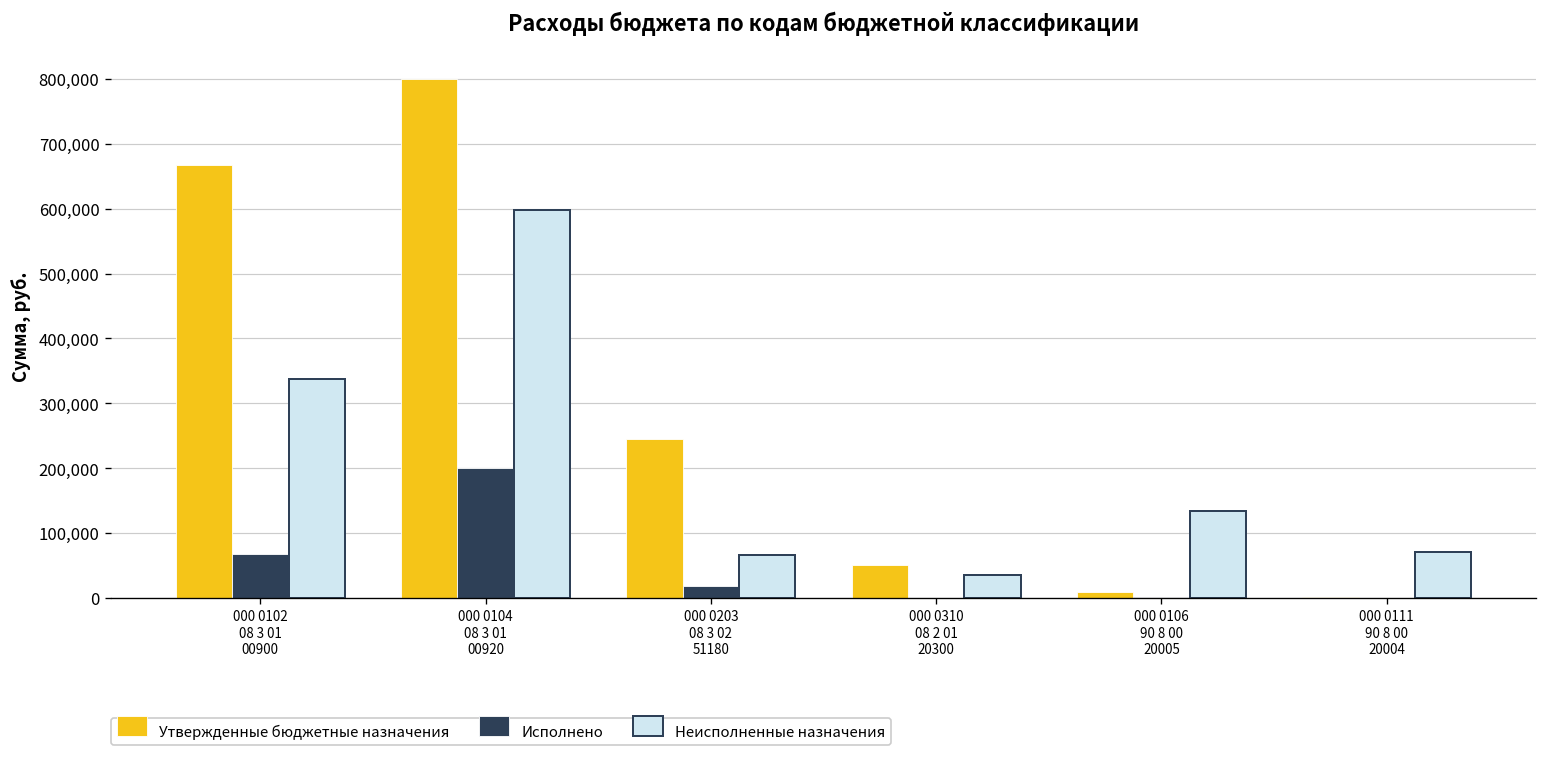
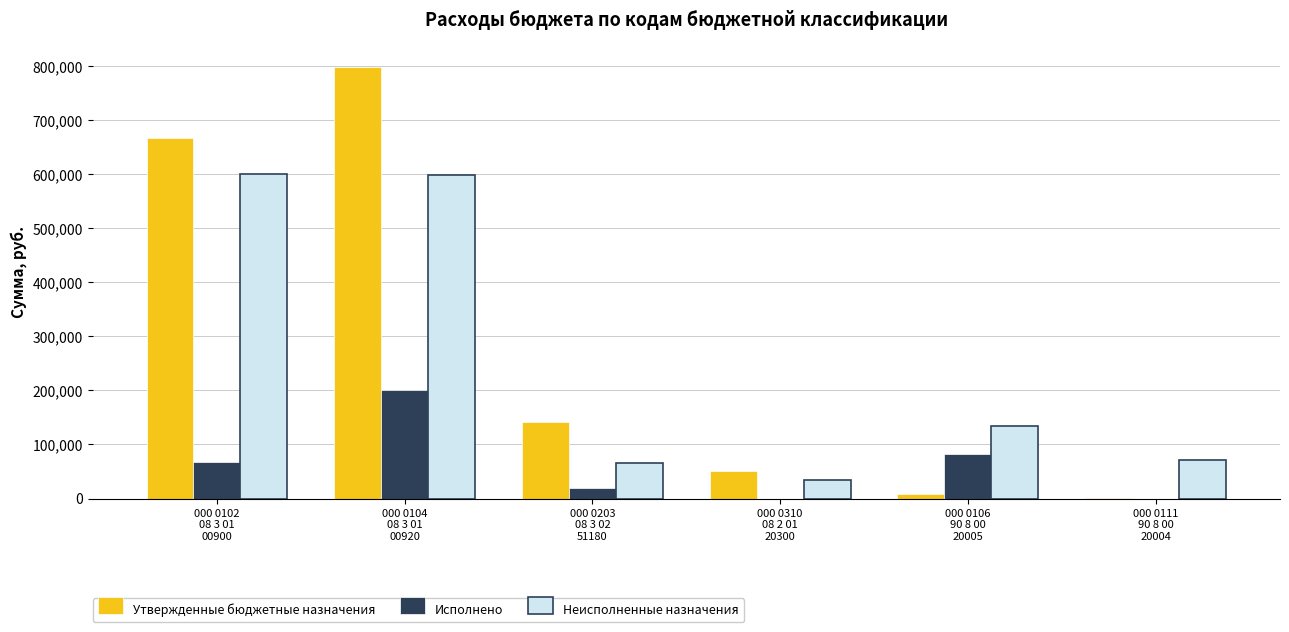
  {
    "Утвержденные бюджетные назначения": {
      "000 0102 08 3 01 00900": "670,000",
      "000 0104 08 3 01 00920": "800,000",
-     "000 0203 08 3 02 51180": "240,000",
+     "000 0203 08 3 02 51180": "140,000",
      "000 0310 08 2 01 20300": "50,000",
      "000 0106 90 8 00 20005": "10,000"
    },
    "Исполнено": {
      "000 0102 08 3 01 00900": "70,000",
      "000 0104 08 3 01 00920": "200,000",
      "000 0203 08 3 02 51180": "20,000",
      "000 0310 08 2 01 20300": "0",
-     "000 0106 90 8 00 20005": "0",
+     "000 0106 90 8 00 20005": "80,000",
      "000 0111 90 8 00 20004": "0"
    },
    "Неисполненные назначения": {
-     "000 0102 08 3 01 00900": "340,000",
+     "000 0102 08 3 01 00900": "600,000",
      "000 0104 08 3 01 00920": "600,000",
      "000 0203 08 3 02 51180": "70,000",
      "000 0310 08 2 01 20300": "40,000",
      "000 0106 90 8 00 20005": "130,000",
      "000 0111 90 8 00 20004": "70,000"
    }
  }
